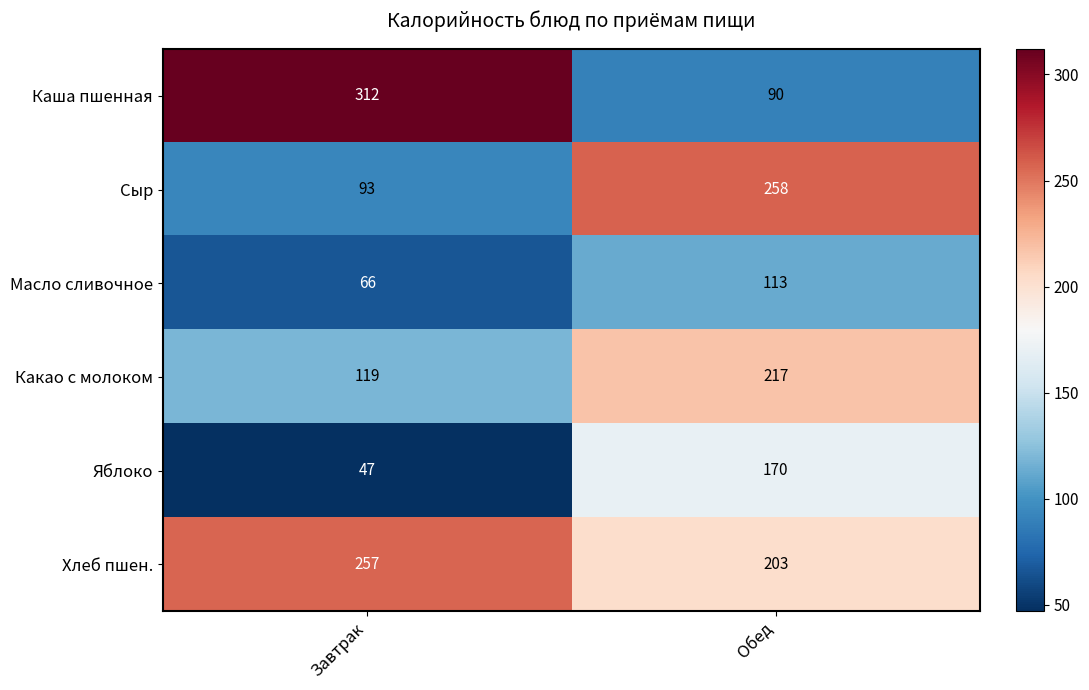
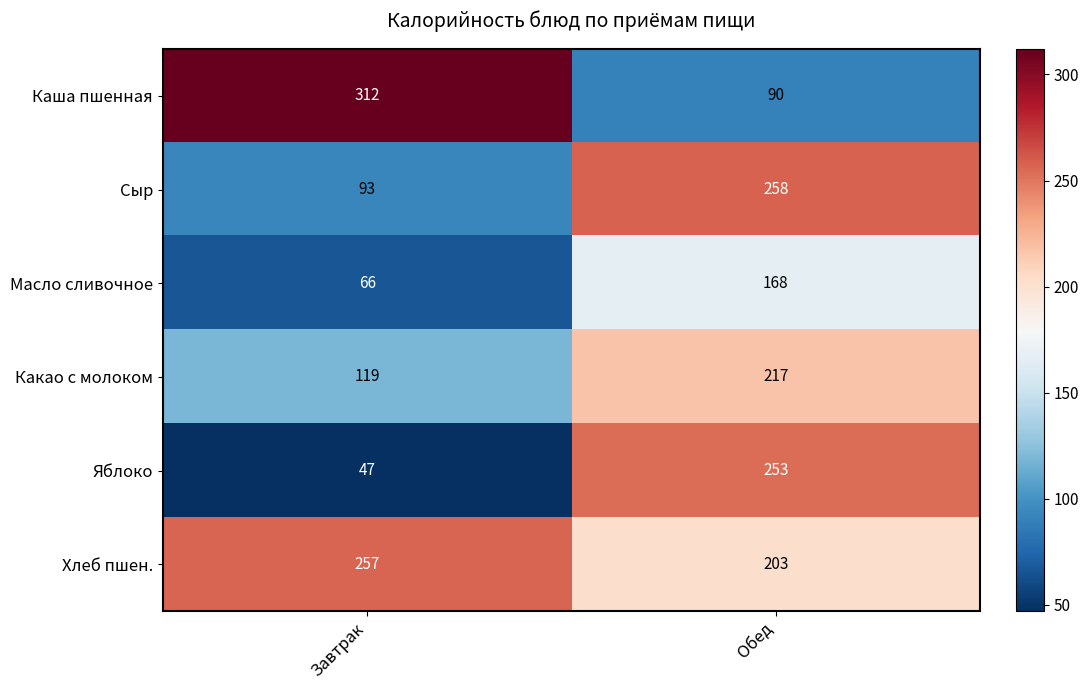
  {
    "Каша пшенная": {
      "Завтрак": 312,
      "Обед": 90
    },
    "Сыр": {
      "Завтрак": 93,
      "Обед": 258
    },
    "Масло сливочное": {
      "Завтрак": 66,
-     "Обед": 113
+     "Обед": 168
    },
    "Какао с молоком": {
      "Завтрак": 119,
      "Обед": 217
    },
    "Яблоко": {
      "Завтрак": 47,
-     "Обед": 170
+     "Обед": 253
    },
    "Хлеб пшен.": {
      "Завтрак": 257,
      "Обед": 203
    }
  }
